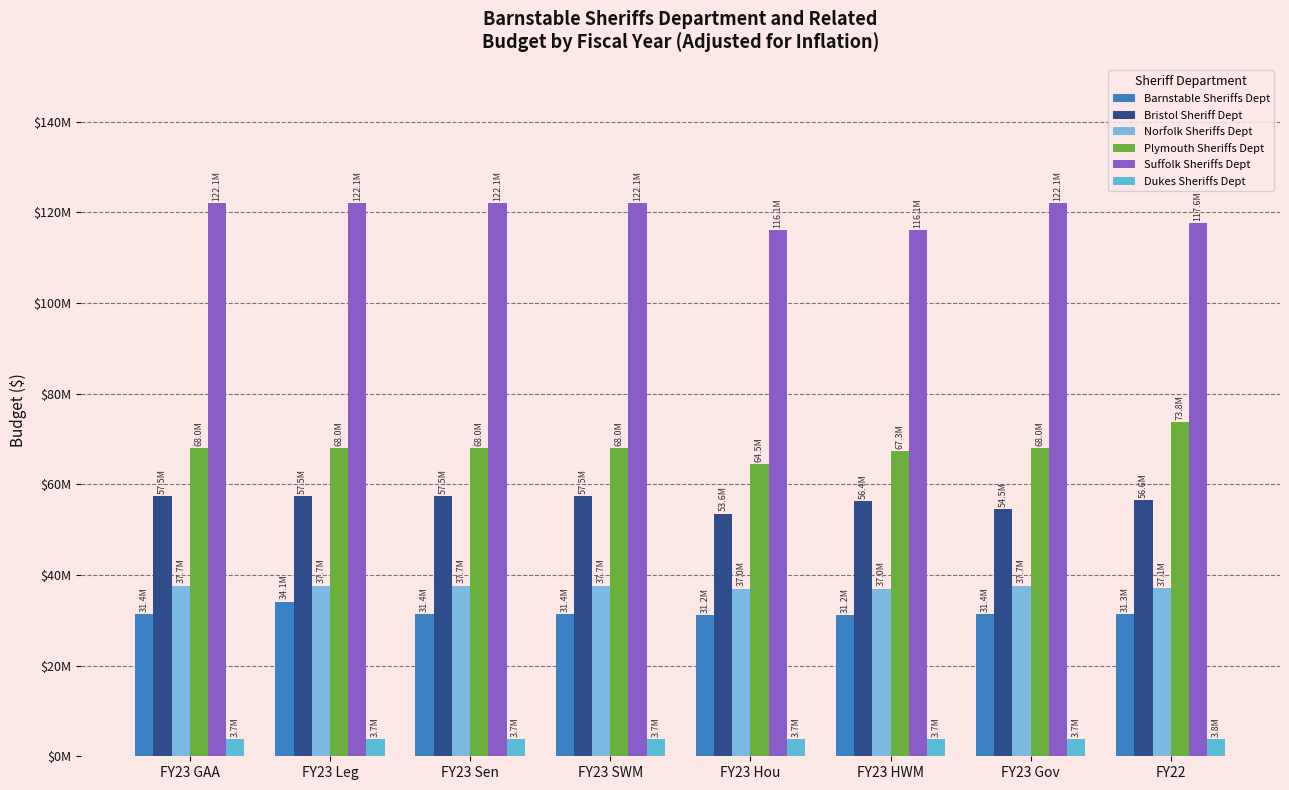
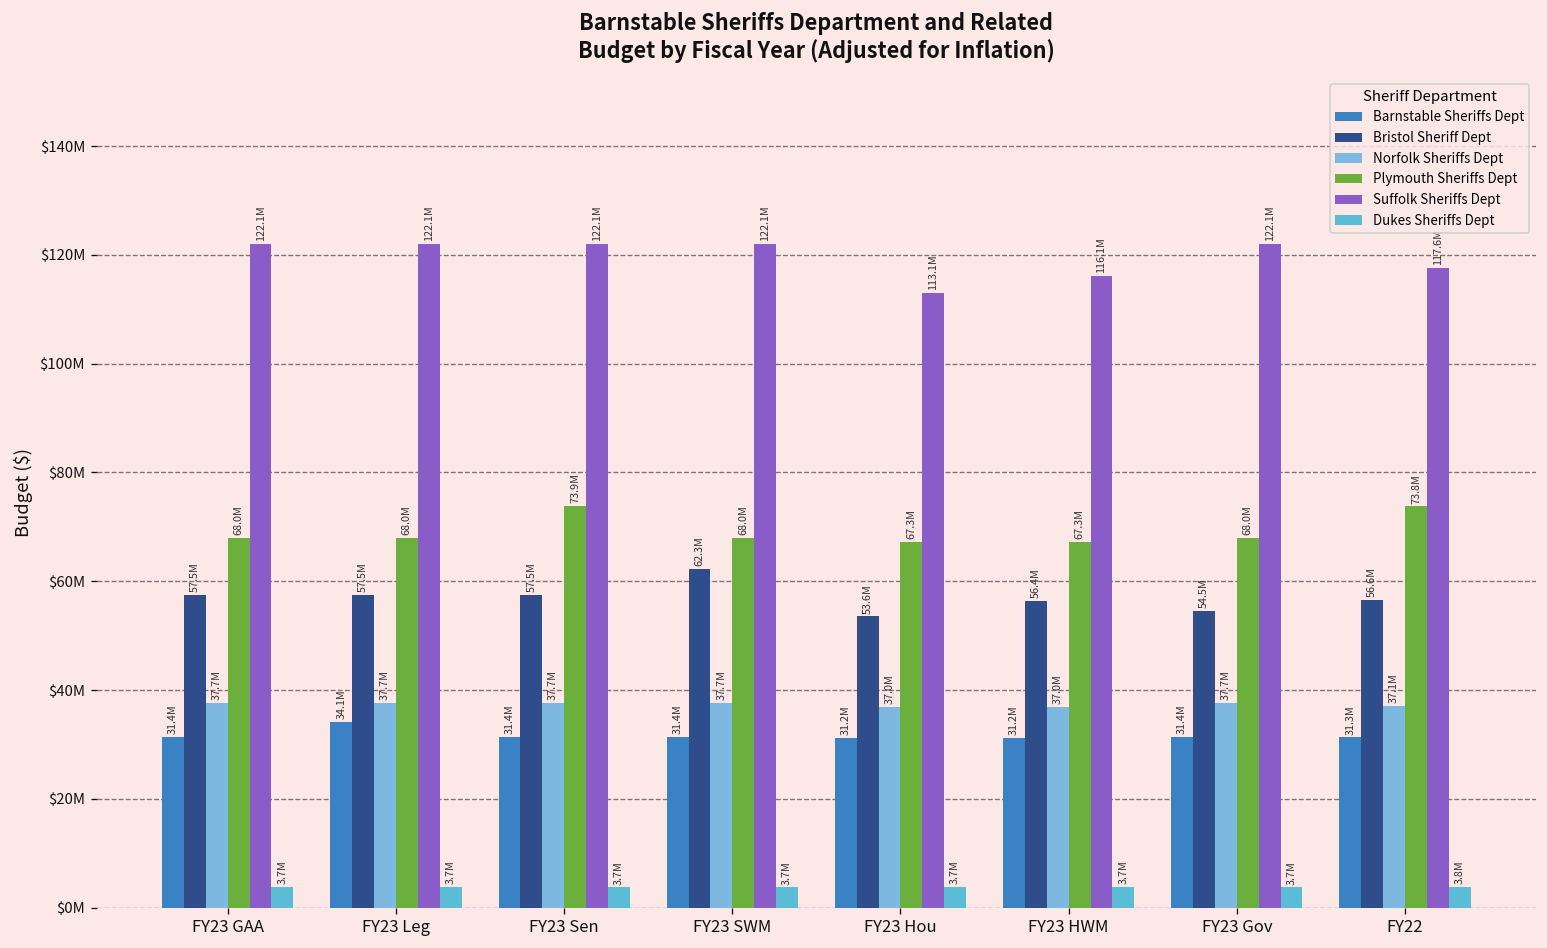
  {
    "Barnstable Sheriffs Dept": {
      "FY23 GAA": "31.4M",
      "FY23 Leg": "34.1M",
      "FY23 Sen": "31.4M",
      "FY23 SWM": "31.4M",
      "FY23 Hou": "31.2M",
      "FY23 HWM": "31.2M",
      "FY23 Gov": "31.4M",
      "FY22": "31.3M"
    },
    "Bristol Sheriff Dept": {
      "FY23 GAA": "57.5M",
      "FY23 Leg": "57.5M",
      "FY23 Sen": "57.5M",
-     "FY23 SWM": "57.5M",
+     "FY23 SWM": "62.3M",
      "FY23 Hou": "53.6M",
      "FY23 HWM": "56.4M",
      "FY23 Gov": "54.5M",
      "FY22": "56.6M"
    },
    "Plymouth Sheriffs Dept": {
      "FY23 GAA": "68.0M",
      "FY23 Leg": "68.0M",
-     "FY23 Sen": "68.0M",
+     "FY23 Sen": "73.9M",
      "FY23 SWM": "68.0M",
-     "FY23 Hou": "64.5M",
+     "FY23 Hou": "67.3M",
      "FY23 HWM": "67.3M",
      "FY23 Gov": "68.0M",
      "FY22": "73.8M"
    },
    "Suffolk Sheriffs Dept": {
      "FY23 GAA": "122.1M",
      "FY23 Leg": "122.1M",
      "FY23 Sen": "122.1M",
      "FY23 SWM": "122.1M",
-     "FY23 Hou": "116.1M",
+     "FY23 Hou": "113.1M",
      "FY23 HWM": "116.1M",
      "FY23 Gov": "122.1M",
      "FY22": "117.6M"
    }
  }
